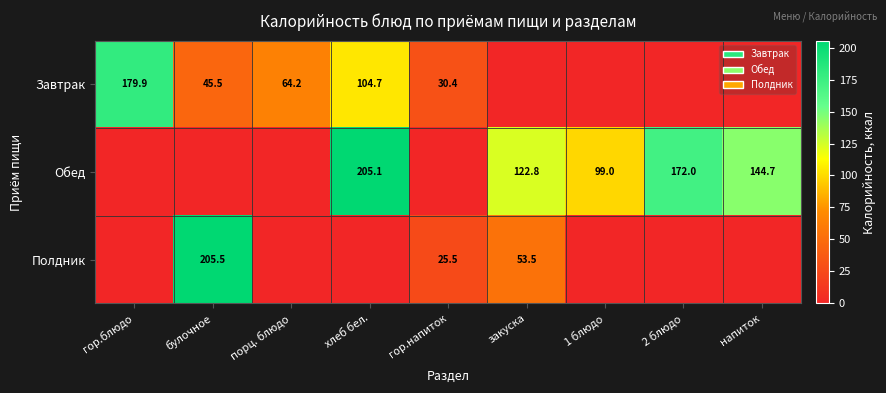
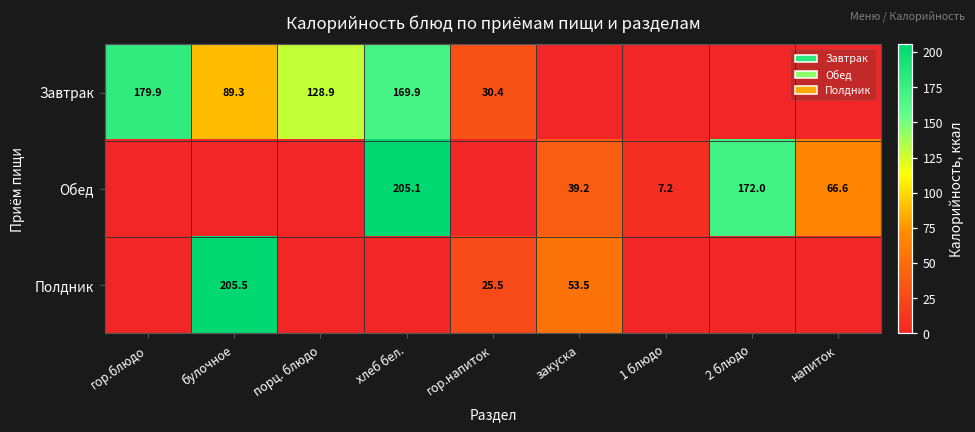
  {
    "Завтрак": {
      "гор.блюдо": 179.9,
-     "булочное": 45.5,
-     "порц. блюдо": 64.2,
-     "хлеб бел.": 104.7,
+     "булочное": 89.3,
+     "порц. блюдо": 128.9,
+     "хлеб бел.": 169.9,
      "гор.напиток": 30.4
    },
    "Обед": {
      "хлеб бел.": 205.1,
-     "закуска": 122.8,
-     "1 блюдо": 99.0,
+     "закуска": 39.2,
+     "1 блюдо": 7.2,
      "2 блюдо": 172.0,
-     "напиток": 144.7
+     "напиток": 66.6
    },
    "Полдник": {
      "булочное": 205.5,
      "гор.напиток": 25.5,
      "закуска": 53.5
    }
  }
